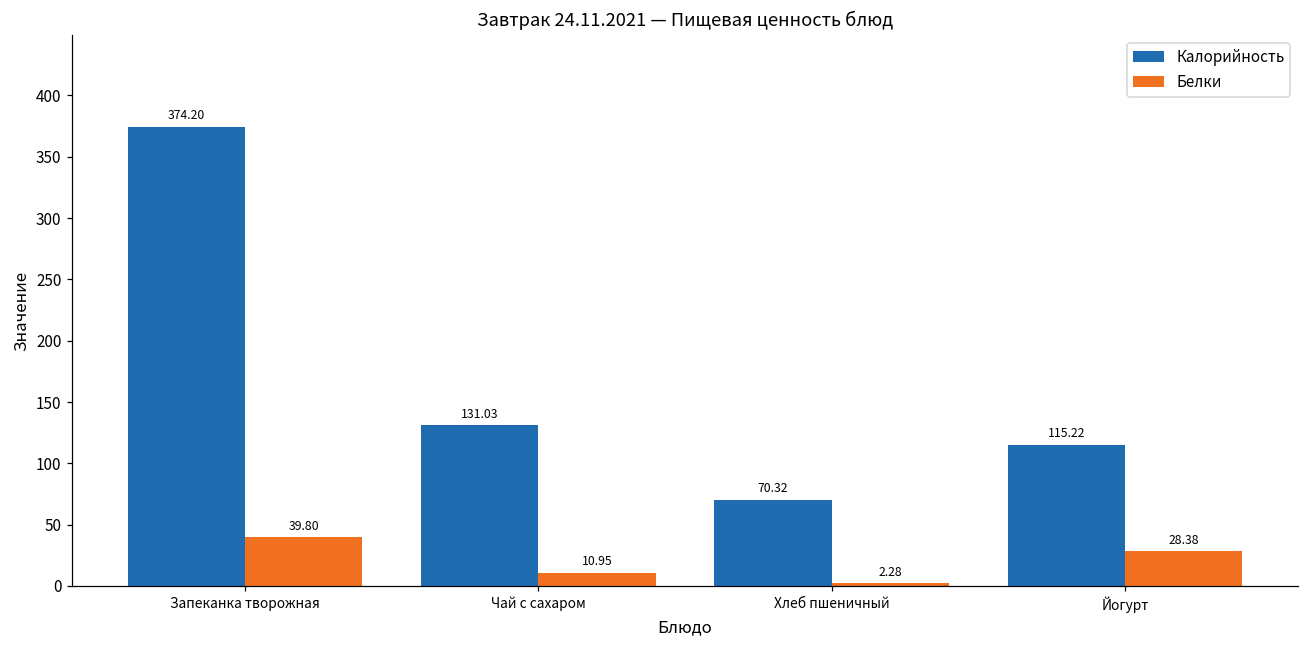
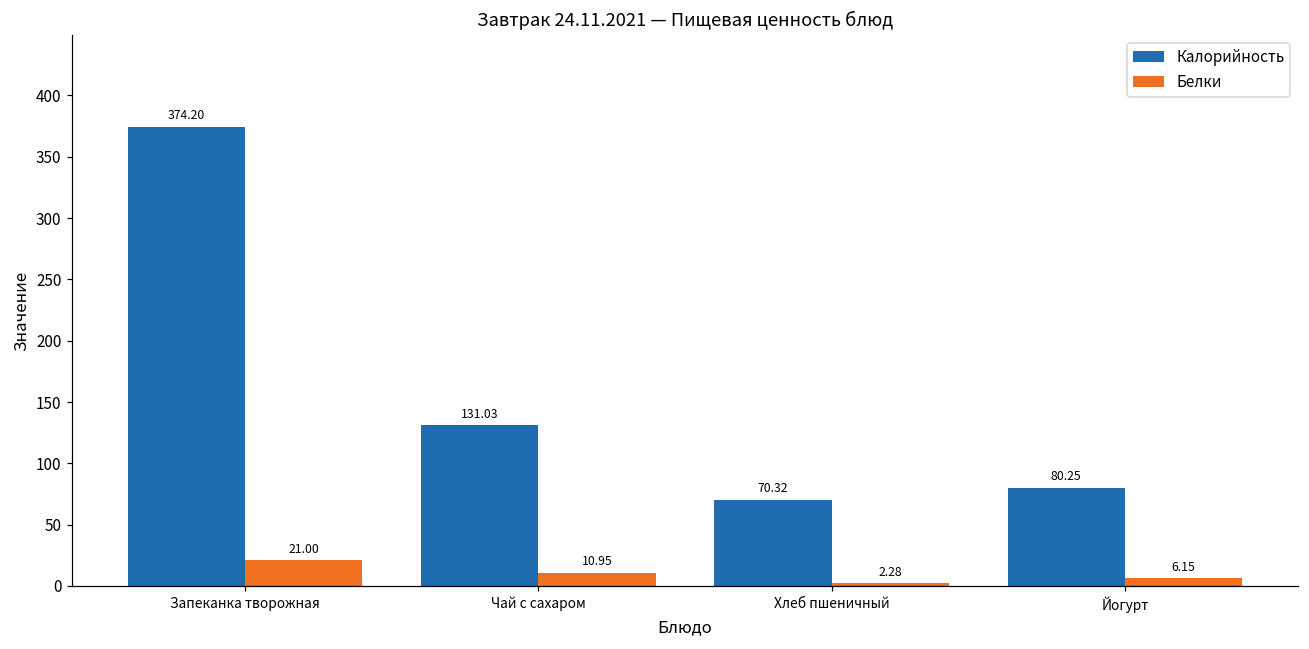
  {
    "Калорийность": {
      "Запеканка творожная": 374.20,
      "Чай с сахаром": 131.03,
      "Хлеб пшеничный": 70.32,
-     "Йогурт": 115.22
+     "Йогурт": 80.25
    },
    "Белки": {
-     "Запеканка творожная": 39.80,
+     "Запеканка творожная": 21.00,
      "Чай с сахаром": 10.95,
      "Хлеб пшеничный": 2.28,
-     "Йогурт": 28.38
+     "Йогурт": 6.15
    }
  }
